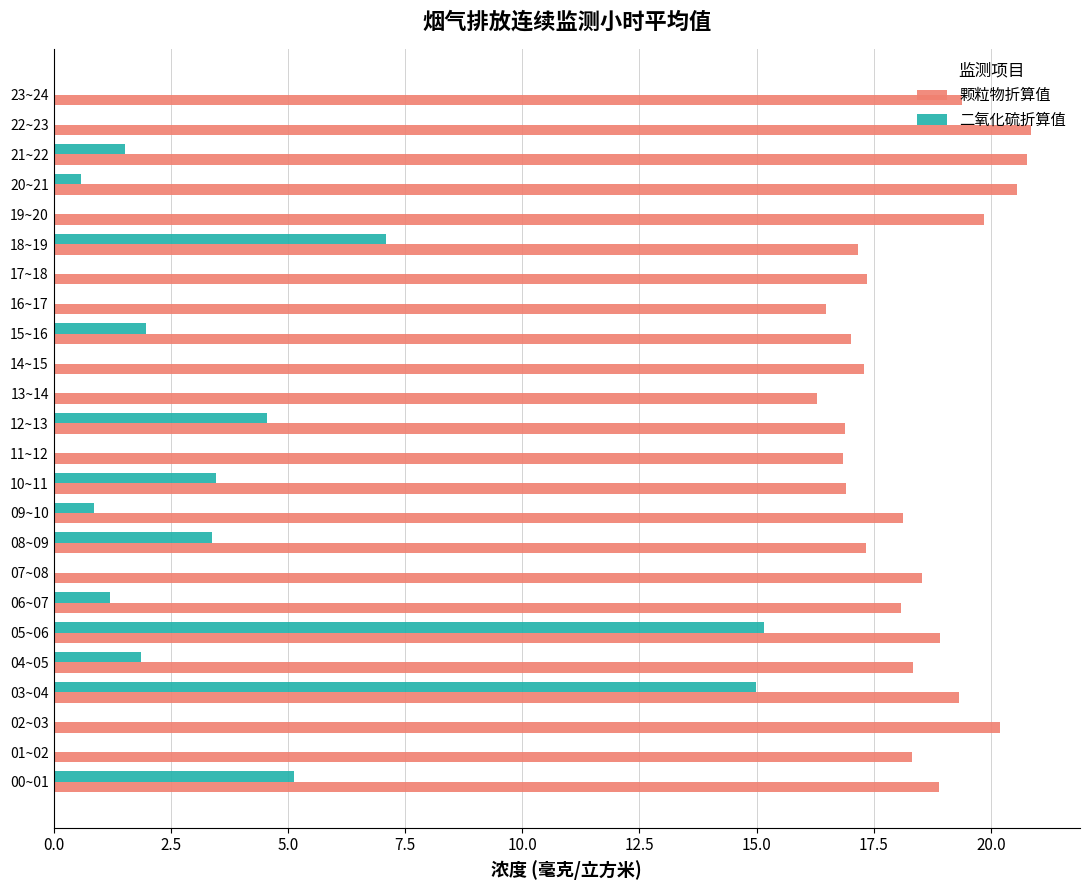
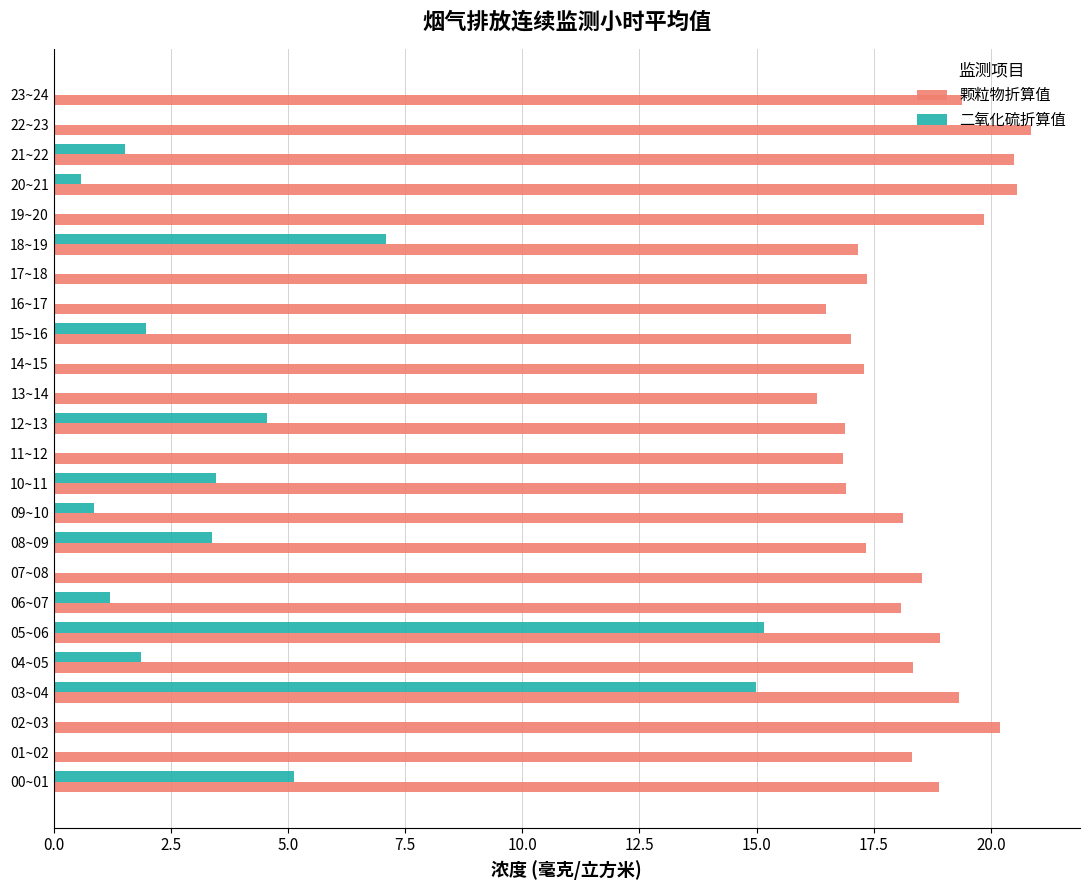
  {
    "颗粒物折算值": {
      "23~24": 19.4,
      "22~23": 20.9,
-     "21~22": 20.8,
+     "21~22": 20.5,
      "20~21": 20.6,
      "19~20": 19.9,
      "18~19": 17.2,
      "17~18": 17.3,
      "16~17": 16.5,
      "15~16": 17.0,
      "14~15": 17.3,
      "13~14": 16.3,
      "12~13": 16.9,
      "11~12": 16.8,
      "10~11": 16.9,
      "09~10": 18.1,
      "08~09": 17.3,
      "07~08": 18.5,
      "06~07": 18.1,
      "05~06": 18.9,
      "04~05": 18.3,
      "03~04": 19.3,
      "02~03": 20.2,
      "01~02": 18.3,
      "00~01": 18.9
    },
    "二氧化硫折算值": {
      "23~24": 0.0,
      "22~23": 0.0,
      "21~22": 1.5,
      "20~21": 0.6,
      "19~20": 0.0,
      "18~19": 7.1,
      "17~18": 0.0,
      "16~17": 0.0,
      "15~16": 2.0,
      "14~15": 0.0,
      "13~14": 0.0,
      "12~13": 4.6,
      "11~12": 0.0,
      "10~11": 3.5,
      "09~10": 0.9,
      "08~09": 3.4,
      "06~07": 1.2,
      "05~06": 15.2,
      "04~05": 1.9,
      "03~04": 15.0,
      "02~03": 0.0,
      "01~02": 0.0,
      "00~01": 5.1
    }
  }
